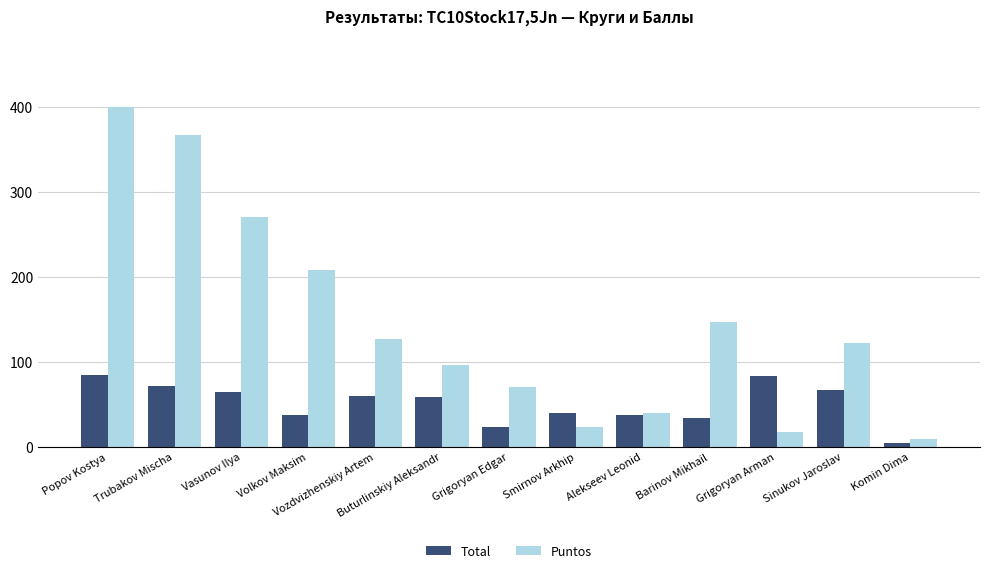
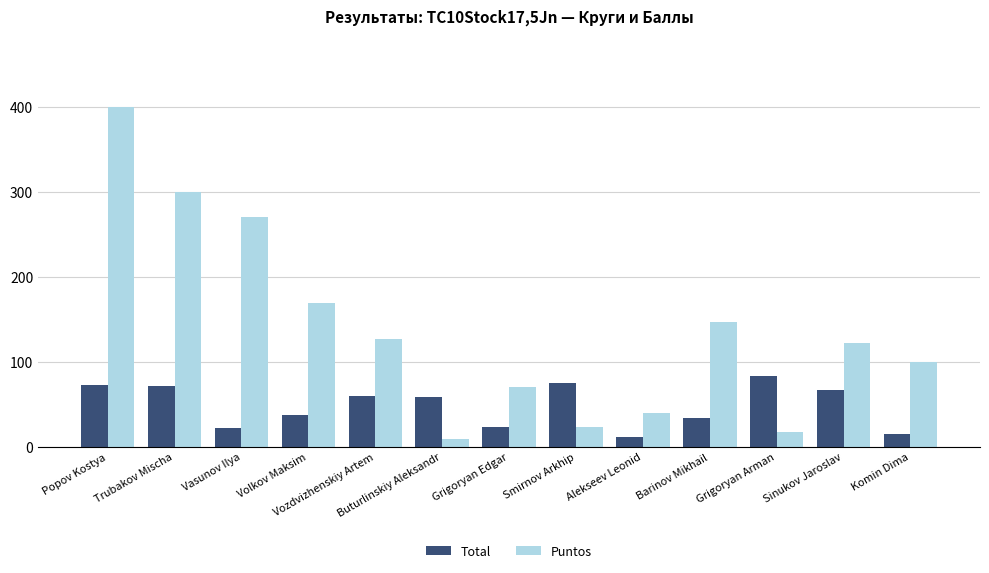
  {
    "Total": {
-     "Popov Kostya": 80,
+     "Popov Kostya": 70,
      "Trubakov Mischa": 70,
-     "Vasunov Ilya": 70,
+     "Vasunov Ilya": 20,
      "Volkov Maksim": 40,
      "Vozdvizhenskiy Artem": 60,
      "Buturlinskiy Aleksandr": 60,
      "Grigoryan Edgar": 20,
-     "Smirnov Arkhip": 40,
-     "Alekseev Leonid": 40,
+     "Smirnov Arkhip": 80,
+     "Alekseev Leonid": 10,
      "Barinov Mikhail": 30,
      "Grigoryan Arman": 80,
      "Sinukov Jaroslav": 70,
-     "Komin Dima": 0
+     "Komin Dima": 20
    },
    "Puntos": {
      "Popov Kostya": 400,
-     "Trubakov Mischa": 370,
+     "Trubakov Mischa": 300,
      "Vasunov Ilya": 270,
-     "Volkov Maksim": 210,
+     "Volkov Maksim": 170,
      "Vozdvizhenskiy Artem": 130,
-     "Buturlinskiy Aleksandr": 100,
+     "Buturlinskiy Aleksandr": 10,
      "Grigoryan Edgar": 70,
      "Smirnov Arkhip": 20,
      "Alekseev Leonid": 40,
      "Barinov Mikhail": 150,
      "Grigoryan Arman": 20,
      "Sinukov Jaroslav": 120,
-     "Komin Dima": 10
+     "Komin Dima": 100
    }
  }
